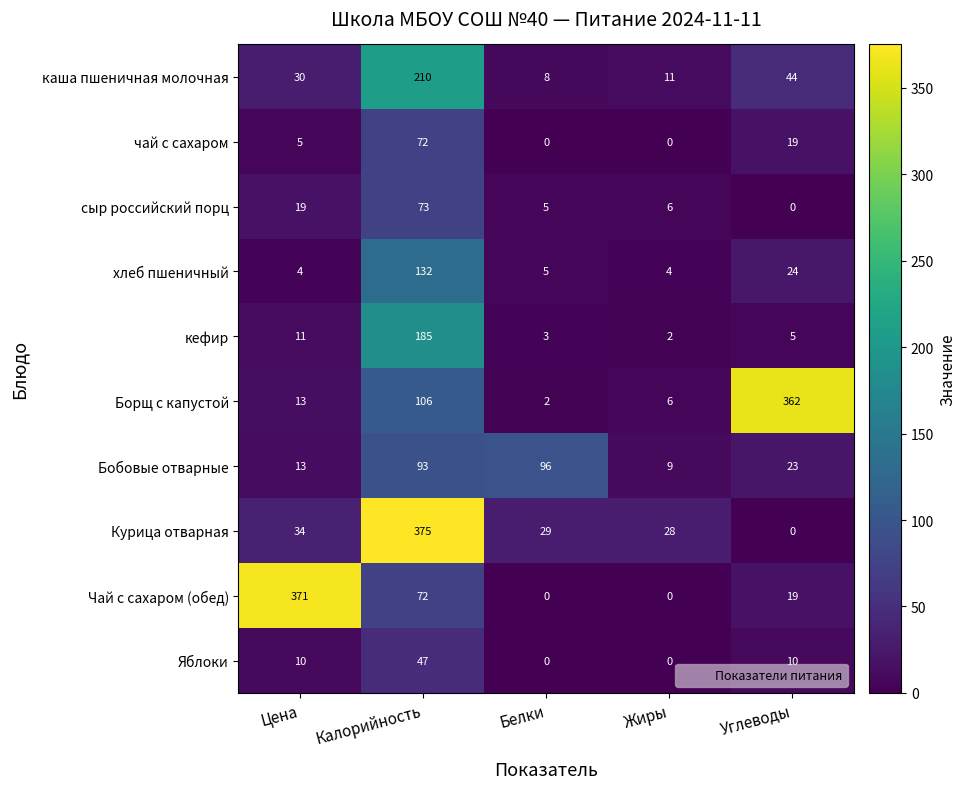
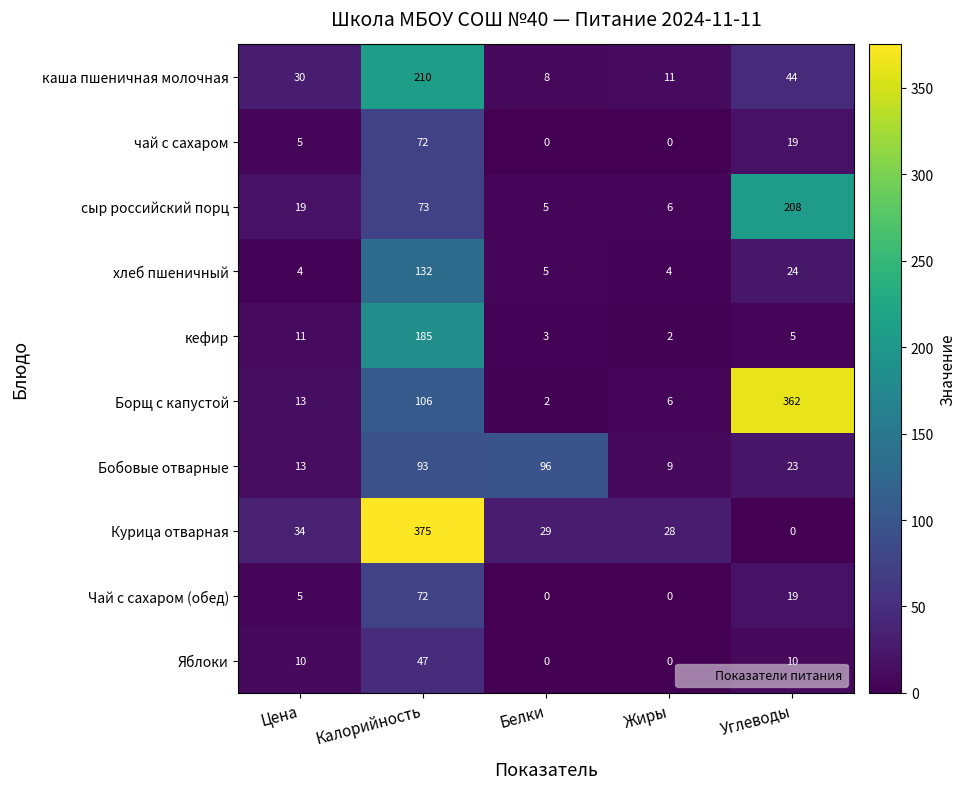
  {
    "каша пшеничная молочная": {
      "Цена": 30,
      "Калорийность": 210,
      "Белки": 8,
      "Жиры": 11,
      "Углеводы": 44
    },
    "чай с сахаром": {
      "Цена": 5,
      "Калорийность": 72,
      "Белки": 0,
      "Жиры": 0,
      "Углеводы": 19
    },
    "сыр российский порц": {
      "Цена": 19,
      "Калорийность": 73,
      "Белки": 5,
      "Жиры": 6,
-     "Углеводы": 0
+     "Углеводы": 208
    },
    "хлеб пшеничный": {
      "Цена": 4,
      "Калорийность": 132,
      "Белки": 5,
      "Жиры": 4,
      "Углеводы": 24
    },
    "кефир": {
      "Цена": 11,
      "Калорийность": 185,
      "Белки": 3,
      "Жиры": 2,
      "Углеводы": 5
    },
    "Борщ с капустой": {
      "Цена": 13,
      "Калорийность": 106,
      "Белки": 2,
      "Жиры": 6,
      "Углеводы": 362
    },
    "Бобовые отварные": {
      "Цена": 13,
      "Калорийность": 93,
      "Белки": 96,
      "Жиры": 9,
      "Углеводы": 23
    },
    "Курица отварная": {
      "Цена": 34,
      "Калорийность": 375,
      "Белки": 29,
      "Жиры": 28,
      "Углеводы": 0
    },
    "Чай с сахаром (обед)": {
-     "Цена": 371,
+     "Цена": 5,
      "Калорийность": 72,
      "Белки": 0,
      "Жиры": 0,
      "Углеводы": 19
    },
    "Яблоки": {
      "Цена": 10,
      "Калорийность": 47,
      "Белки": 0,
      "Жиры": 0
    }
  }
